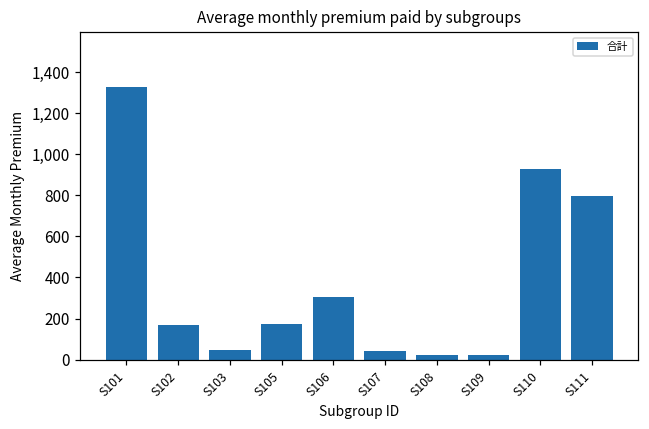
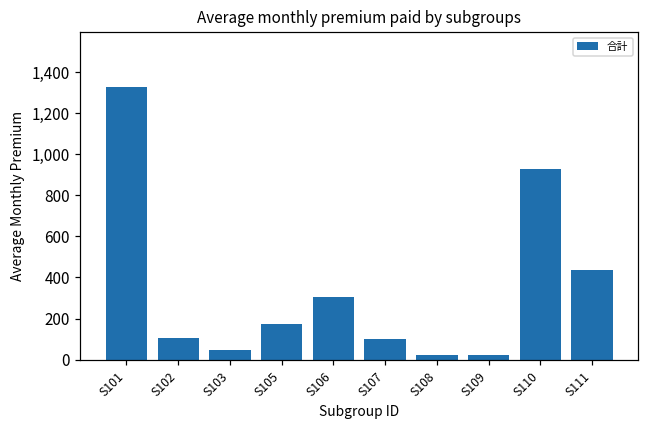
  {
    "S101": "1,330",
-   "S102": "170",
+   "S102": "100",
    "S103": "50",
    "S105": "180",
    "S106": "300",
-   "S107": "40",
+   "S107": "100",
    "S108": "20",
    "S109": "20",
    "S110": "930",
-   "S111": "800"
+   "S111": "440"
  }
